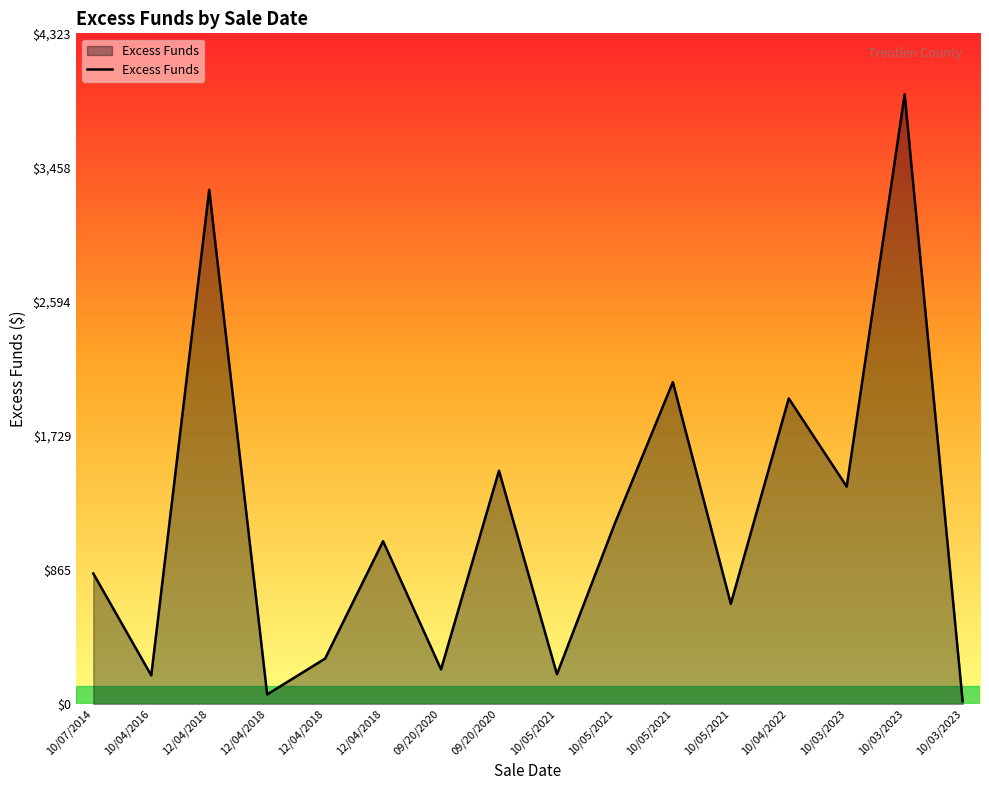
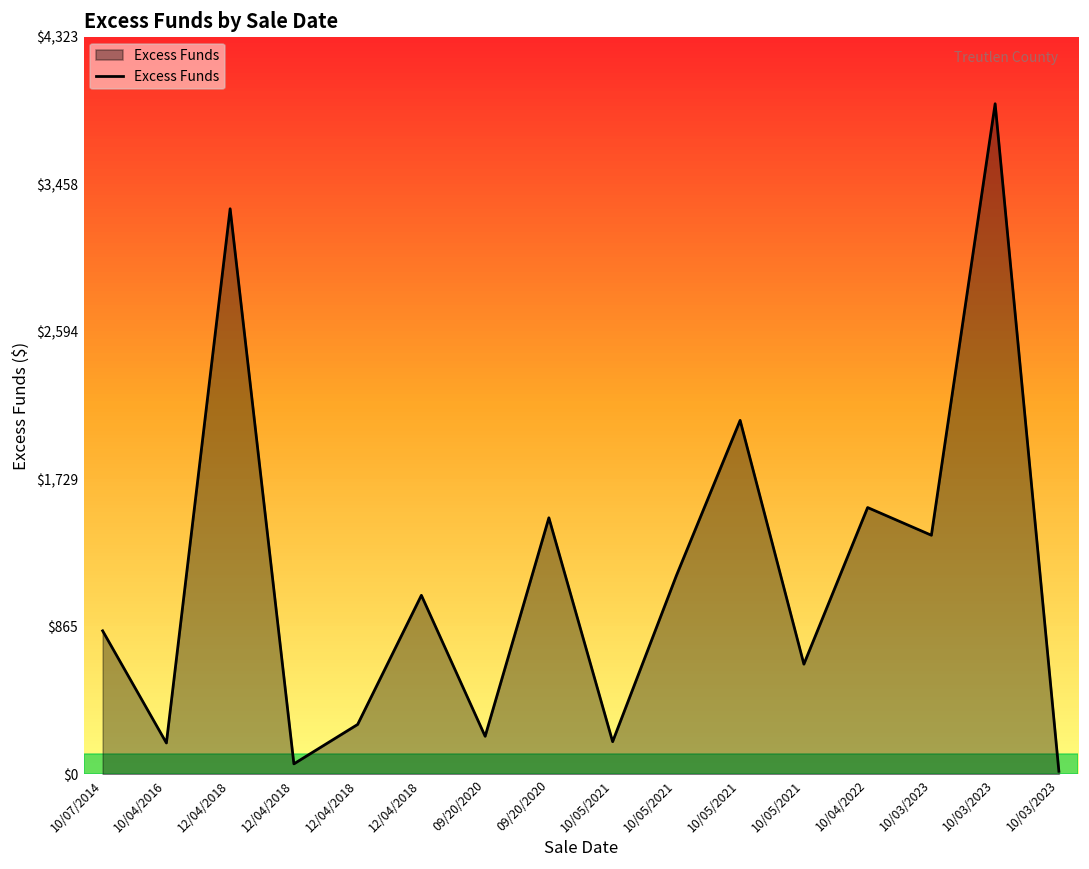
  {
    "10/07/2014": "$840",
    "10/04/2016": "$180",
-   "10/04/2022": "$1,970"
+   "10/04/2022": "$1,560"
  }
